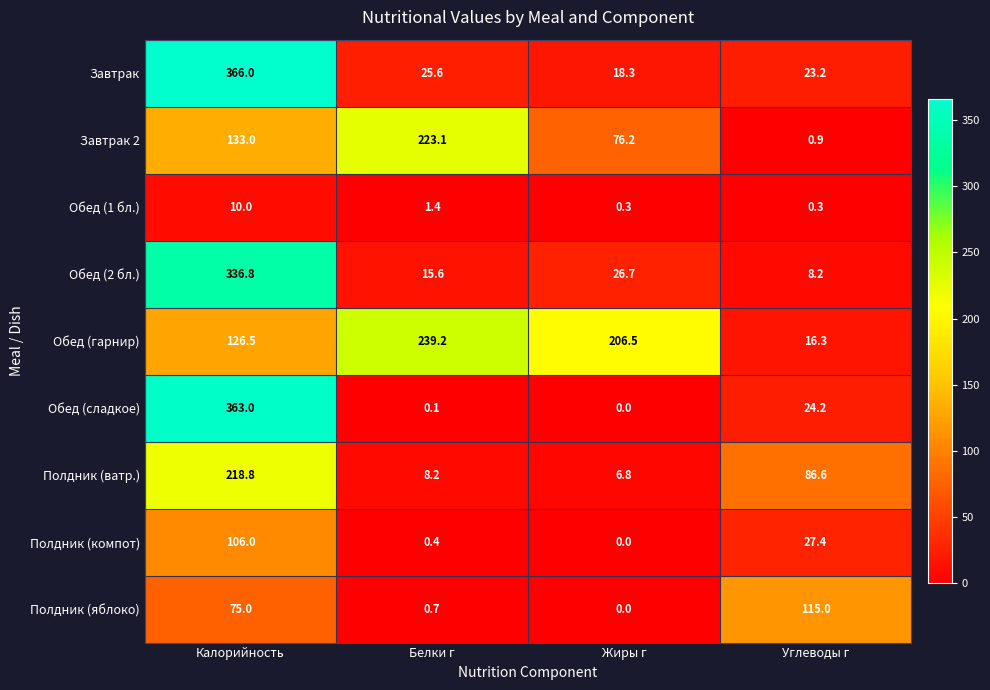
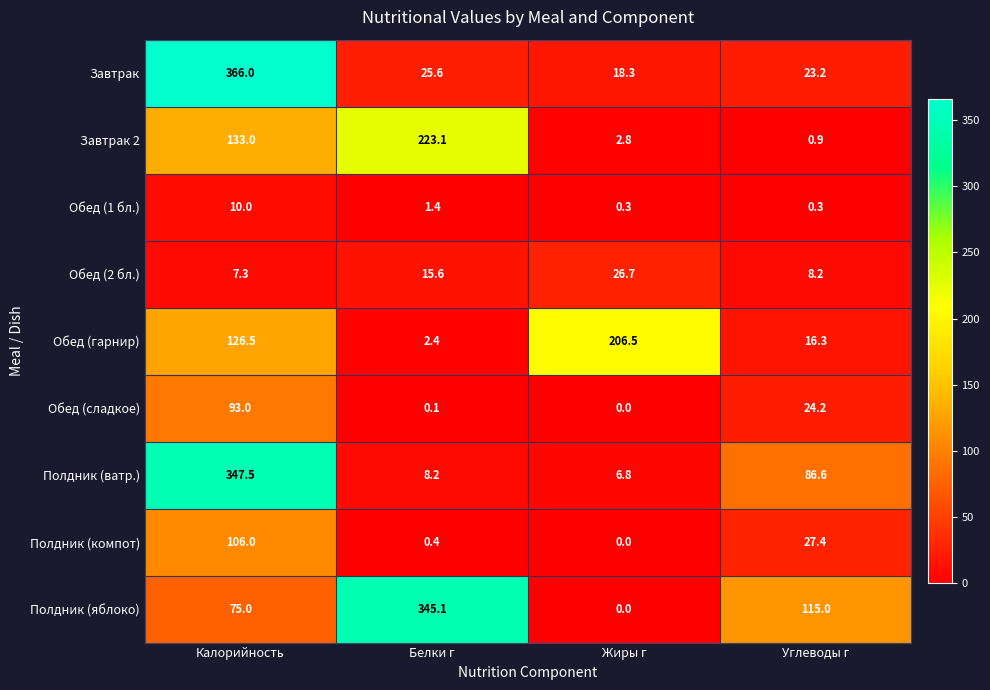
  {
    "Завтрак": {
      "Калорийность": 366.0,
      "Белки г": 25.6,
      "Жиры г": 18.3,
      "Углеводы г": 23.2
    },
    "Завтрак 2": {
      "Калорийность": 133.0,
      "Белки г": 223.1,
-     "Жиры г": 76.2,
+     "Жиры г": 2.8,
      "Углеводы г": 0.9
    },
    "Обед (1 бл.)": {
      "Калорийность": 10.0,
      "Белки г": 1.4,
      "Жиры г": 0.3,
      "Углеводы г": 0.3
    },
    "Обед (2 бл.)": {
-     "Калорийность": 336.8,
+     "Калорийность": 7.3,
      "Белки г": 15.6,
      "Жиры г": 26.7,
      "Углеводы г": 8.2
    },
    "Обед (гарнир)": {
      "Калорийность": 126.5,
-     "Белки г": 239.2,
+     "Белки г": 2.4,
      "Жиры г": 206.5,
      "Углеводы г": 16.3
    },
    "Обед (сладкое)": {
-     "Калорийность": 363.0,
+     "Калорийность": 93.0,
      "Белки г": 0.1,
      "Жиры г": 0.0,
      "Углеводы г": 24.2
    },
    "Полдник (ватр.)": {
-     "Калорийность": 218.8,
+     "Калорийность": 347.5,
      "Белки г": 8.2,
      "Жиры г": 6.8,
      "Углеводы г": 86.6
    },
    "Полдник (компот)": {
      "Калорийность": 106.0,
      "Белки г": 0.4,
      "Жиры г": 0.0,
      "Углеводы г": 27.4
    },
    "Полдник (яблоко)": {
      "Калорийность": 75.0,
-     "Белки г": 0.7,
+     "Белки г": 345.1,
      "Жиры г": 0.0,
      "Углеводы г": 115.0
    }
  }
